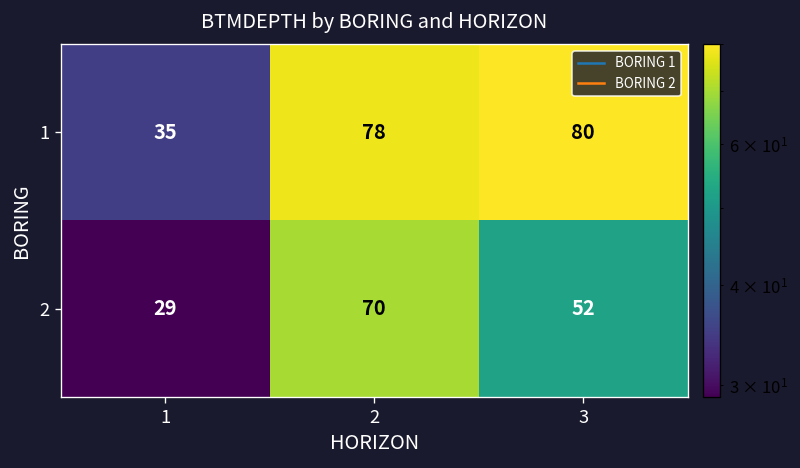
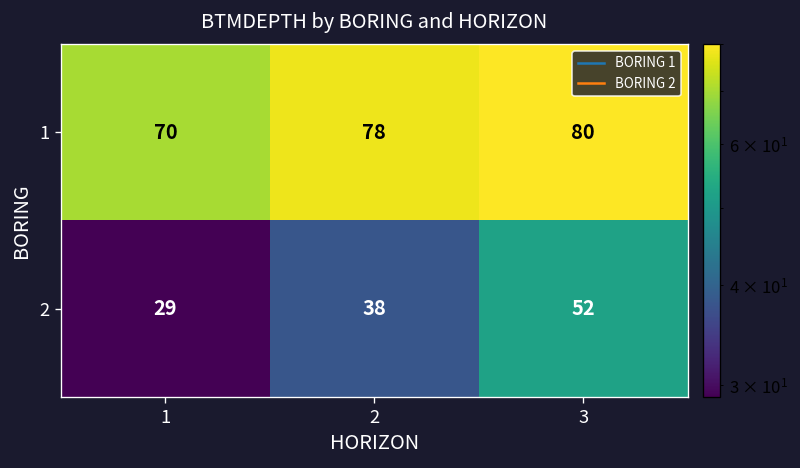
  {
    "1": {
-     "1": 35,
+     "1": 70,
      "2": 78,
      "3": 80
    },
    "2": {
      "1": 29,
-     "2": 70,
+     "2": 38,
      "3": 52
    }
  }
